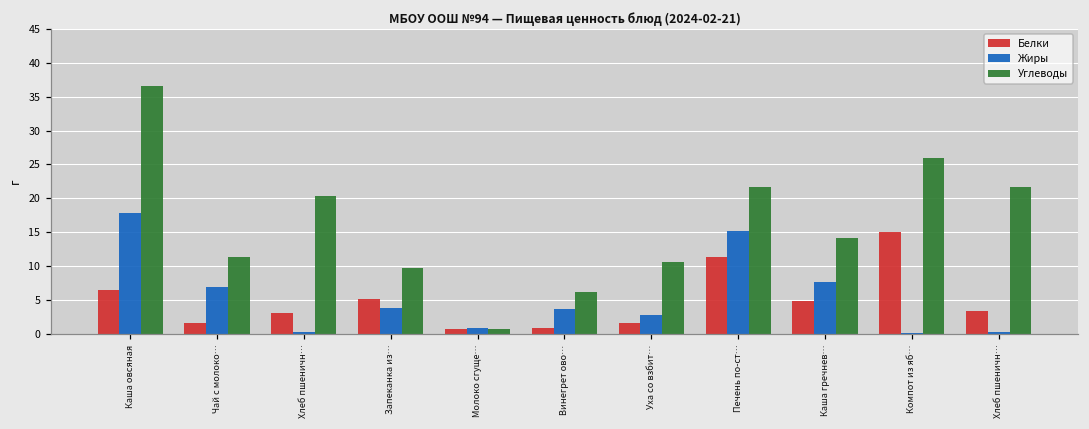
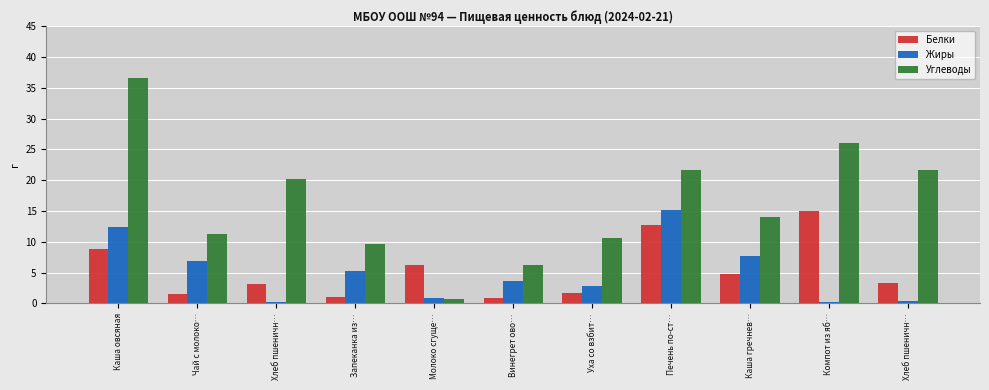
  {
    "Белки": {
-     "Каша овсяная": 6,
+     "Каша овсяная": 9,
      "Чай с молоко…": 2,
-     "Запеканка из…": 5,
-     "Молоко сгуще…": 1,
+     "Запеканка из…": 1,
+     "Молоко сгуще…": 6,
      "Винегрет ово…": 1,
      "Уха со взбит…": 2,
-     "Печень по-ст…": 11,
+     "Печень по-ст…": 13,
      "Каша гречнев…": 5,
      "Компот из яб…": 15
    },
    "Жиры": {
-     "Каша овсяная": 18,
+     "Каша овсяная": 12,
      "Чай с молоко…": 7,
-     "Запеканка из…": 4,
+     "Запеканка из…": 5,
      "Молоко сгуще…": 1,
      "Винегрет ово…": 4,
      "Уха со взбит…": 3,
      "Печень по-ст…": 15,
      "Каша гречнев…": 8
    },
    "Углеводы": {
      "Каша овсяная": 37,
      "Чай с молоко…": 11,
      "Запеканка из…": 10,
      "Молоко сгуще…": 1,
      "Винегрет ово…": 6,
      "Уха со взбит…": 11,
      "Печень по-ст…": 22,
      "Каша гречнев…": 14,
      "Компот из яб…": 26
    }
  }
